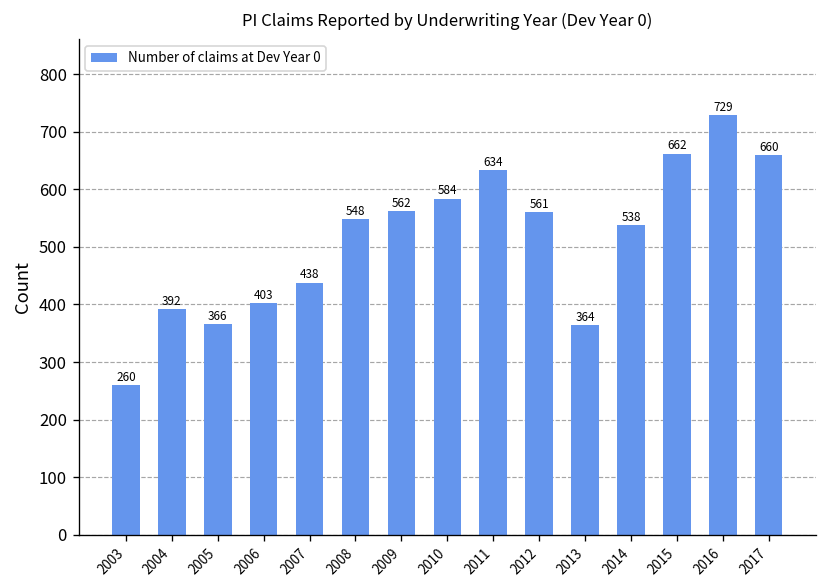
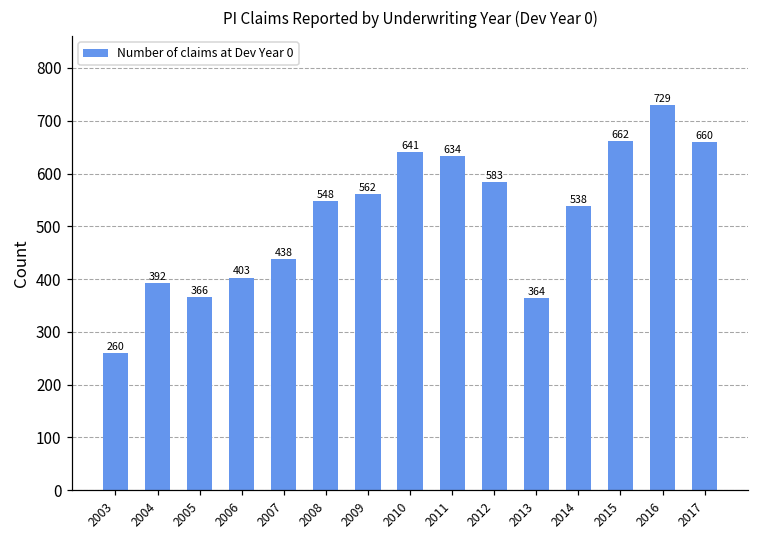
  {
    "2003": 260,
    "2004": 392,
    "2005": 366,
    "2006": 403,
    "2007": 438,
    "2008": 548,
    "2009": 562,
-   "2010": 584,
+   "2010": 641,
    "2011": 634,
-   "2012": 561,
+   "2012": 583,
    "2013": 364,
    "2014": 538,
    "2015": 662,
    "2016": 729,
    "2017": 660
  }
